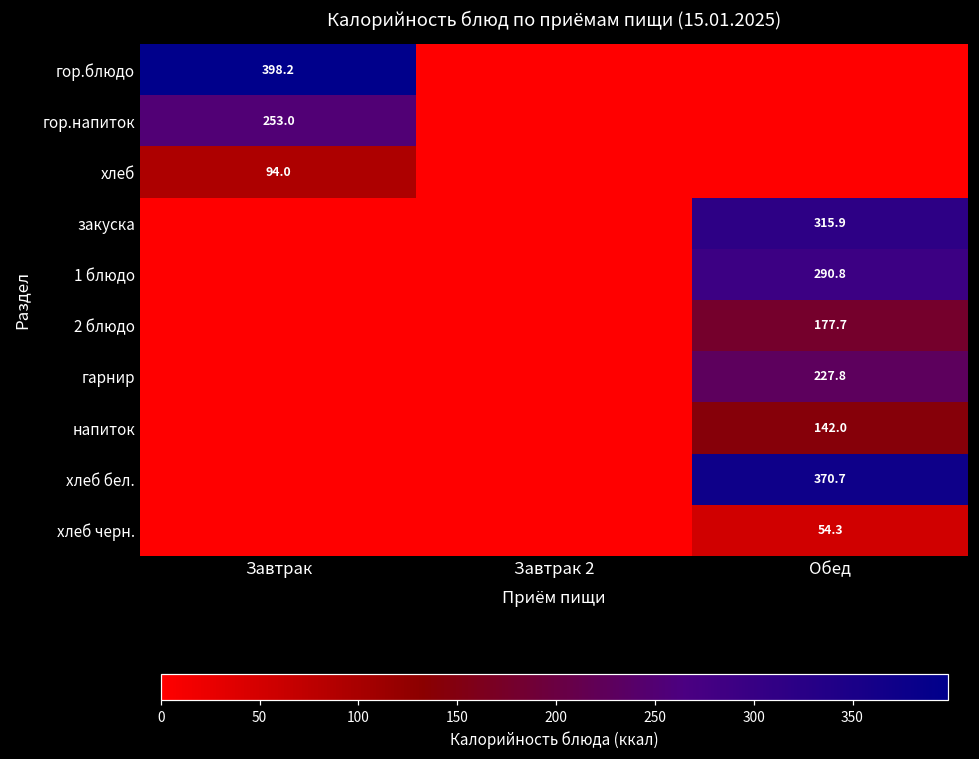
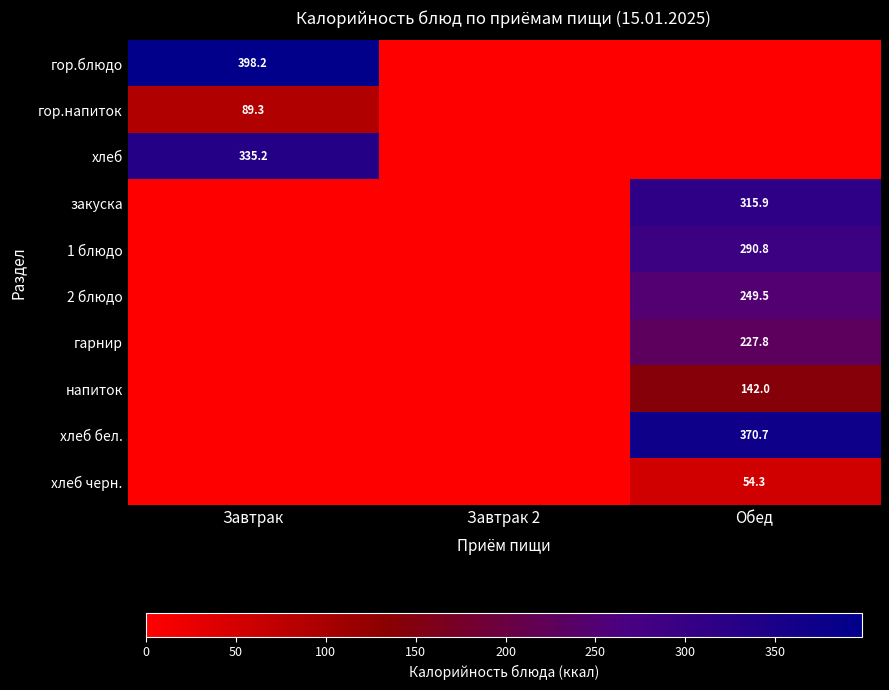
  {
    "гор.блюдо": {
      "Завтрак": 398.2
    },
    "гор.напиток": {
-     "Завтрак": 253.0
+     "Завтрак": 89.3
    },
    "хлеб": {
-     "Завтрак": 94.0
+     "Завтрак": 335.2
    },
    "закуска": {
      "Обед": 315.9
    },
    "1 блюдо": {
      "Обед": 290.8
    },
    "2 блюдо": {
-     "Обед": 177.7
+     "Обед": 249.5
    },
    "гарнир": {
      "Обед": 227.8
    },
    "напиток": {
      "Обед": 142.0
    },
    "хлеб бел.": {
      "Обед": 370.7
    },
    "хлеб черн.": {
      "Обед": 54.3
    }
  }
